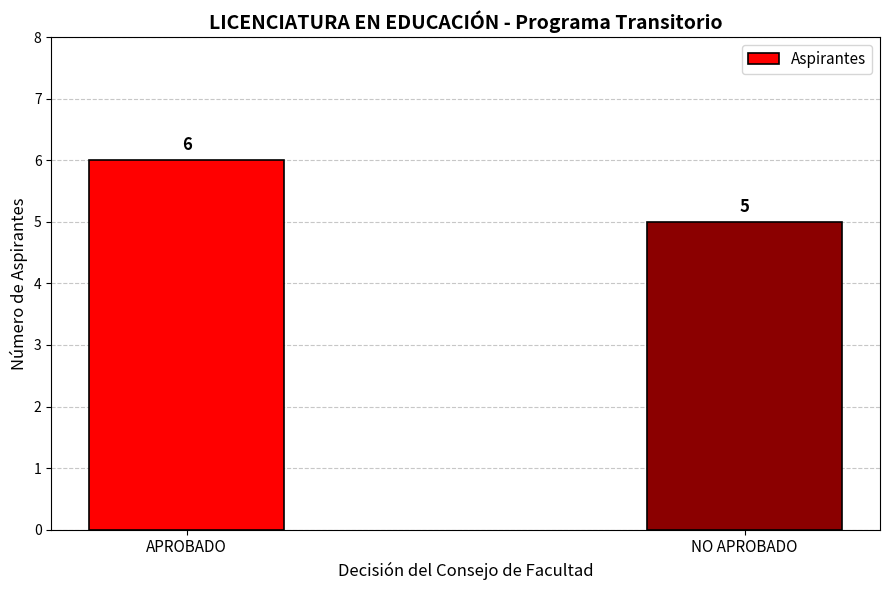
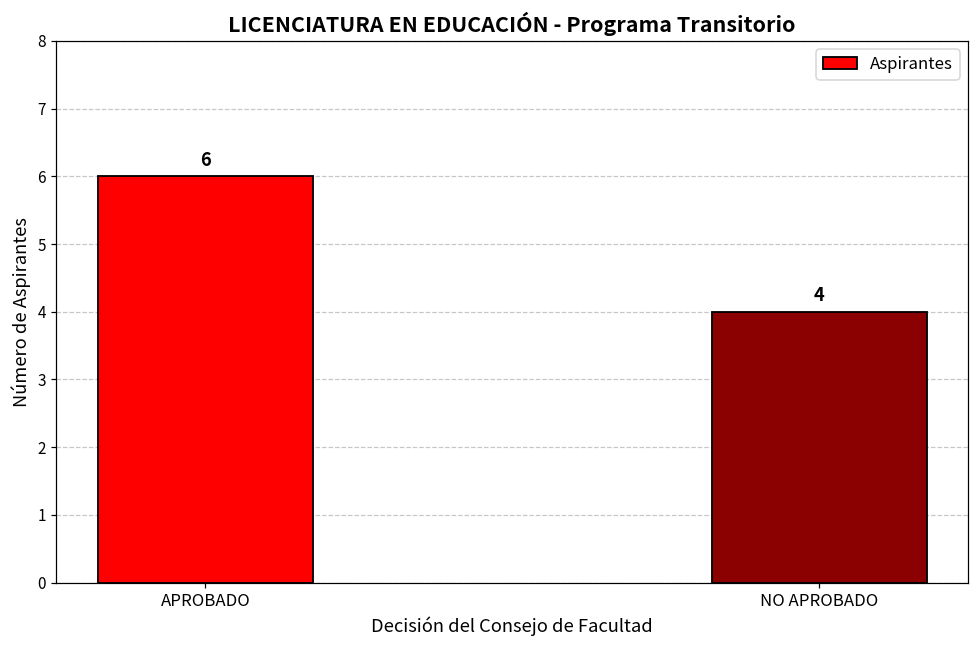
  {
    "APROBADO": 6,
-   "NO APROBADO": 5
+   "NO APROBADO": 4
  }
